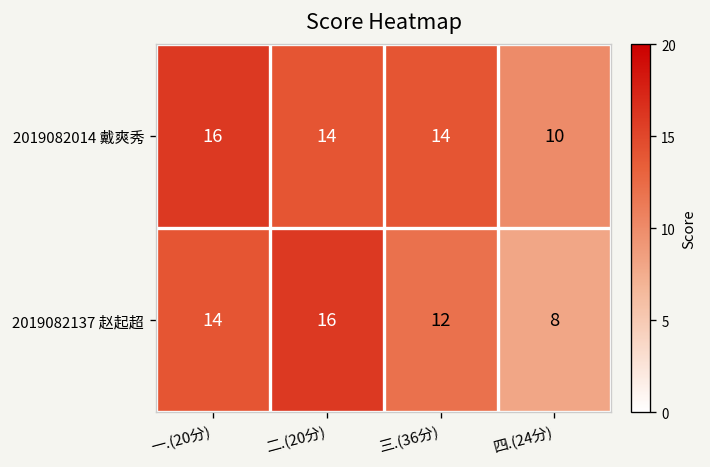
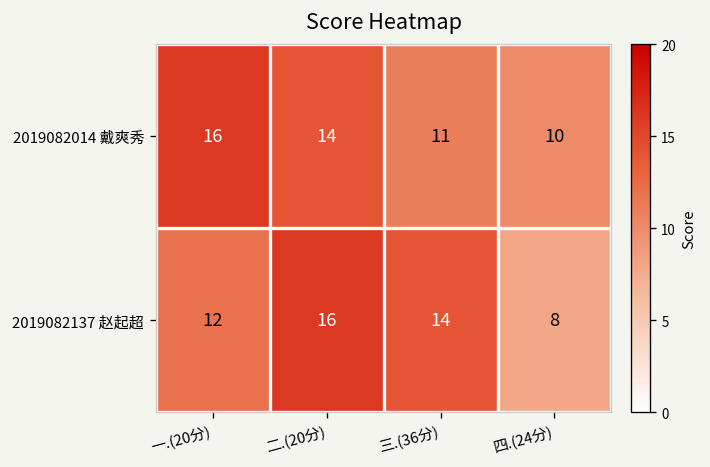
  {
    "2019082014 戴爽秀": {
      "一.(20分)": 16,
      "二.(20分)": 14,
-     "三.(36分)": 14,
+     "三.(36分)": 11,
      "四.(24分)": 10
    },
    "2019082137 赵起超": {
-     "一.(20分)": 14,
+     "一.(20分)": 12,
      "二.(20分)": 16,
-     "三.(36分)": 12,
+     "三.(36分)": 14,
      "四.(24分)": 8
    }
  }
